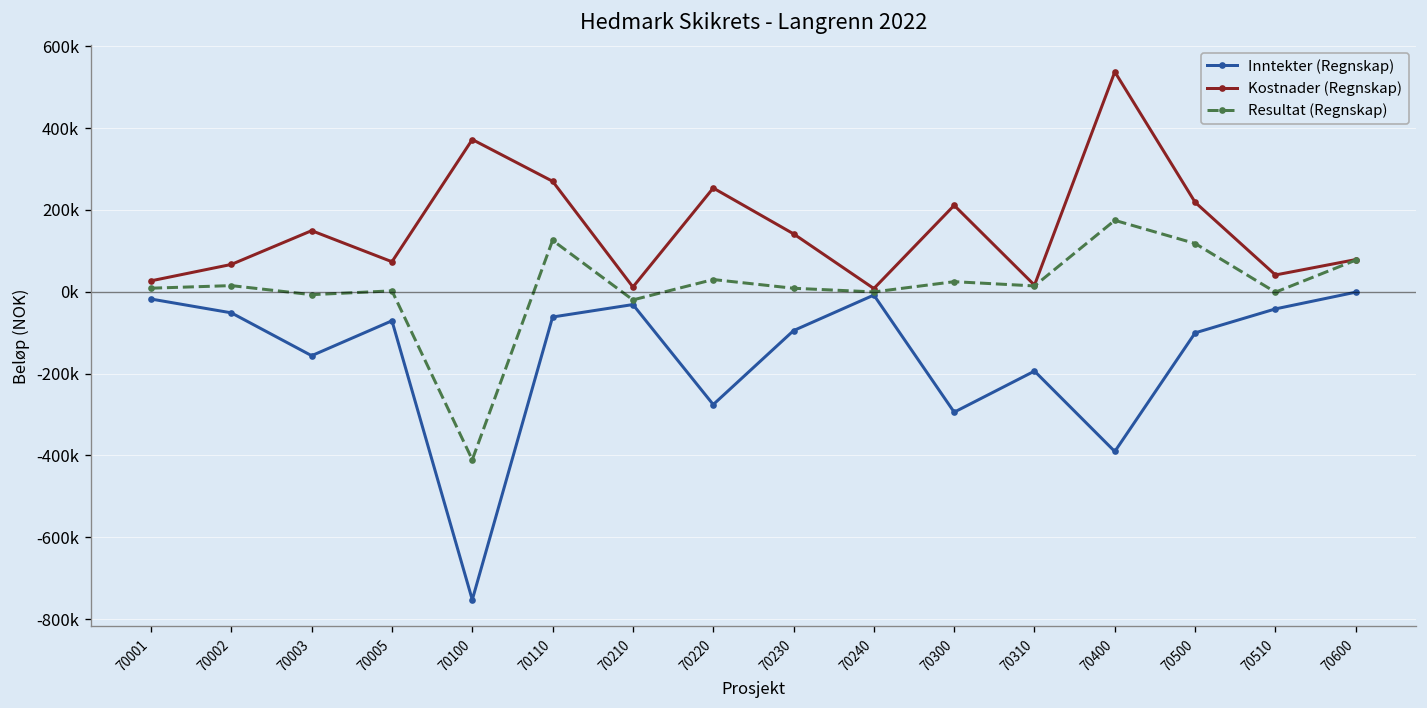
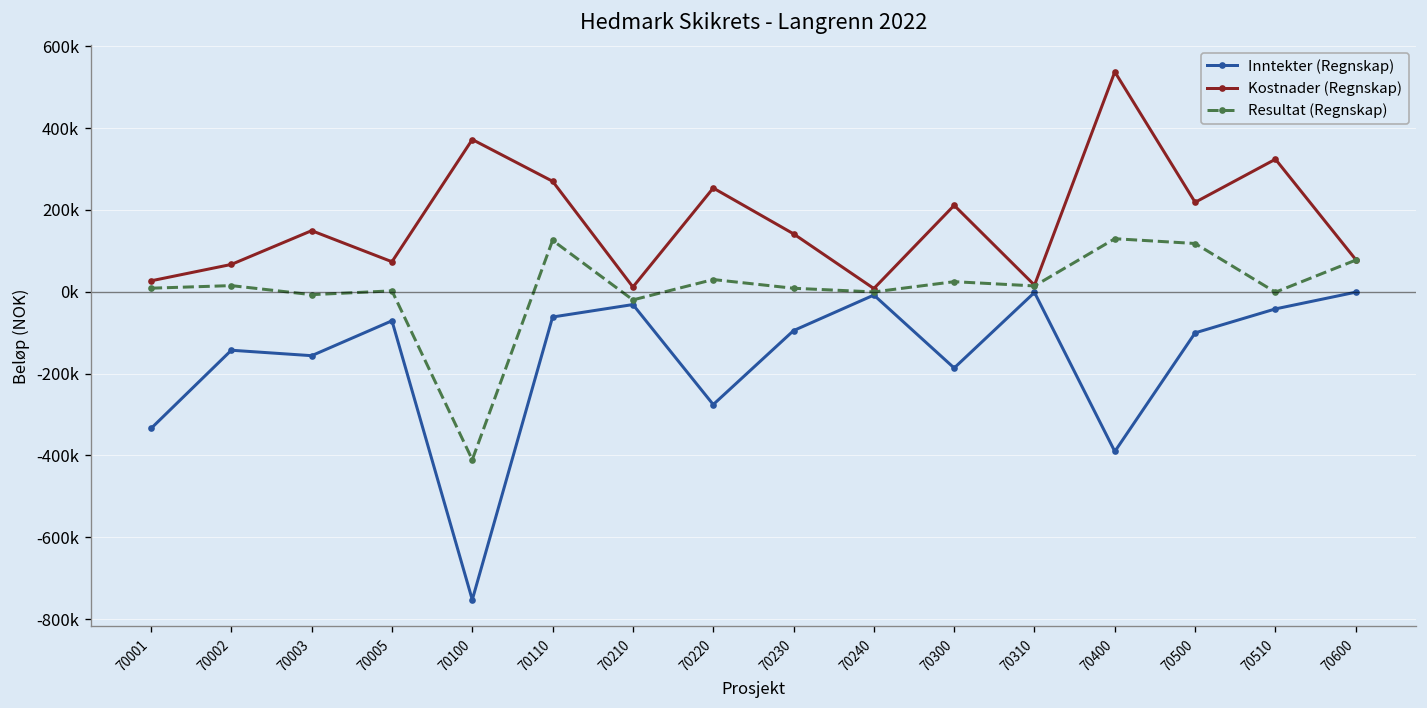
  {
    "Inntekter (Regnskap)": {
-     "70001": -20000,
-     "70002": -50000,
+     "70001": -330000,
+     "70002": -140000,
      "70003": -160000,
      "70005": -70000,
      "70100": -750000,
      "70110": -60000,
      "70210": -30000,
      "70220": -280000,
      "70230": -100000,
      "70240": -10000,
-     "70300": -290000,
-     "70310": -190000,
+     "70300": -190000,
+     "70310": 0,
      "70400": -390000,
      "70500": -100000,
      "70510": -40000,
      "70600": 0
    },
    "Kostnader (Regnskap)": {
      "70001": 30000,
      "70002": 70000,
      "70003": 150000,
      "70005": 70000,
      "70100": 370000,
      "70110": 270000,
      "70210": 10000,
      "70220": 250000,
      "70230": 140000,
      "70240": 10000,
      "70300": 210000,
      "70400": 540000,
      "70500": 220000,
-     "70510": 40000
+     "70510": 320000
    },
    "Resultat (Regnskap)": {
      "70001": 10000,
      "70002": 10000,
      "70003": -10000,
      "70005": 0,
      "70100": -410000,
      "70110": 130000,
      "70210": -20000,
      "70220": 30000,
      "70230": 10000,
      "70240": 0,
      "70300": 20000,
-     "70400": 170000,
+     "70400": 130000,
      "70500": 120000,
      "70510": 0
    }
  }
